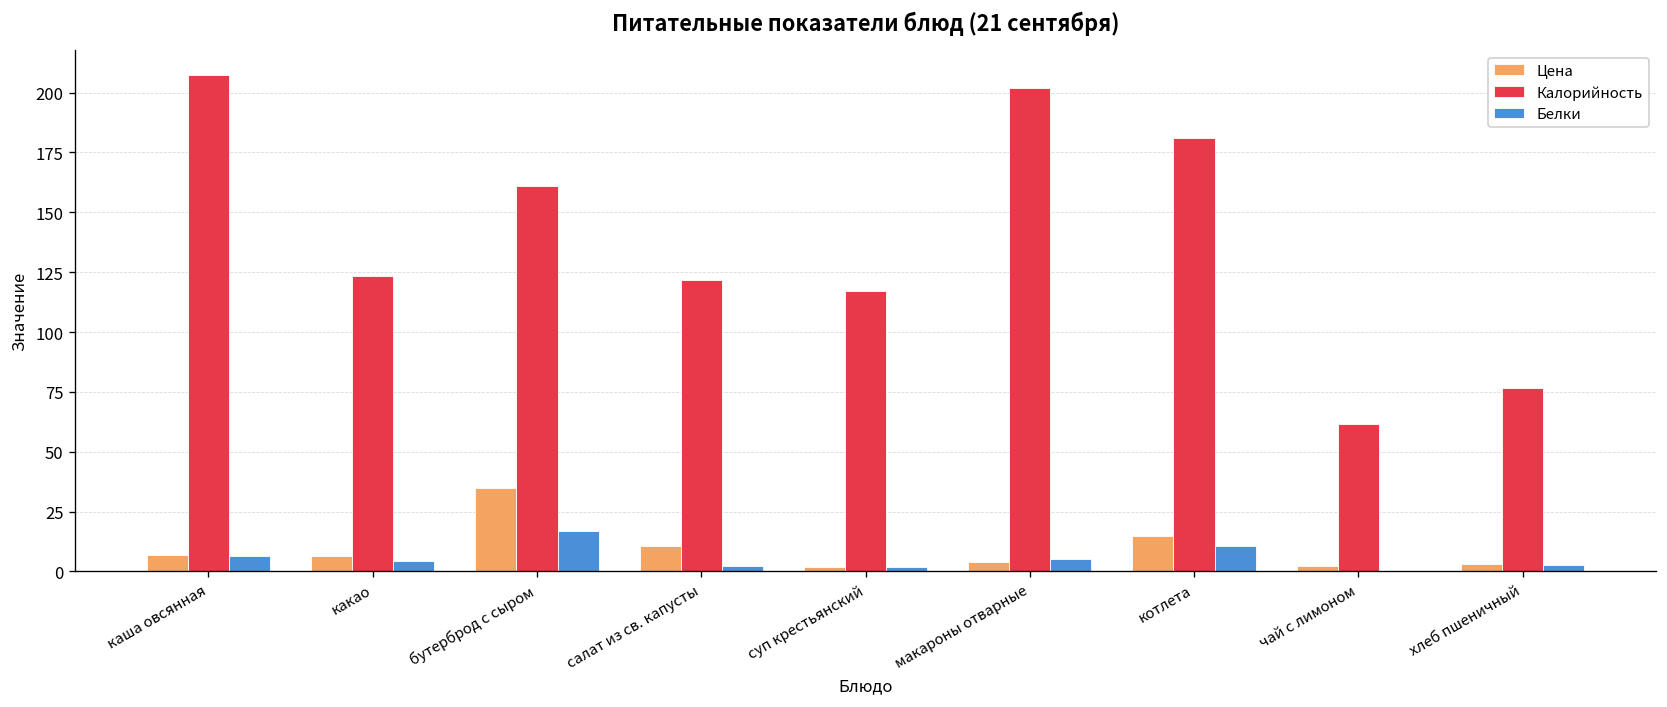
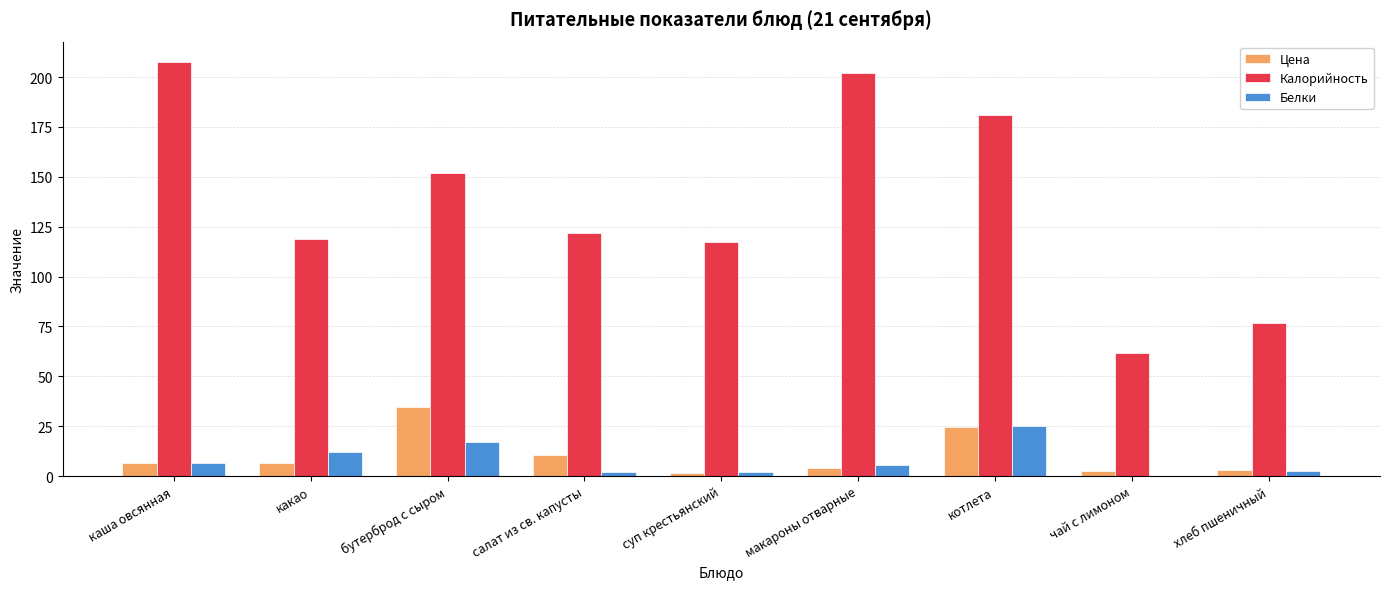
  {
    "Цена": {
      "каша овсянная": 7,
      "какао": 7,
      "бутерброд с сыром": 35,
      "салат из св. капусты": 11,
      "суп крестьянский": 2,
      "макароны отварные": 4,
-     "котлета": 15,
+     "котлета": 24,
      "чай с лимоном": 2,
      "хлеб пшеничный": 3
    },
    "Калорийность": {
      "каша овсянная": 207,
-     "какао": 124,
-     "бутерброд с сыром": 161,
+     "какао": 119,
+     "бутерброд с сыром": 152,
      "салат из св. капусты": 122,
      "суп крестьянский": 117,
      "макароны отварные": 202,
      "котлета": 181,
      "чай с лимоном": 62,
      "хлеб пшеничный": 77
    },
    "Белки": {
      "каша овсянная": 6,
-     "какао": 4,
+     "какао": 12,
      "бутерброд с сыром": 17,
      "салат из св. капусты": 2,
      "суп крестьянский": 2,
      "макароны отварные": 5,
-     "котлета": 11,
+     "котлета": 25,
      "хлеб пшеничный": 3
    }
  }
